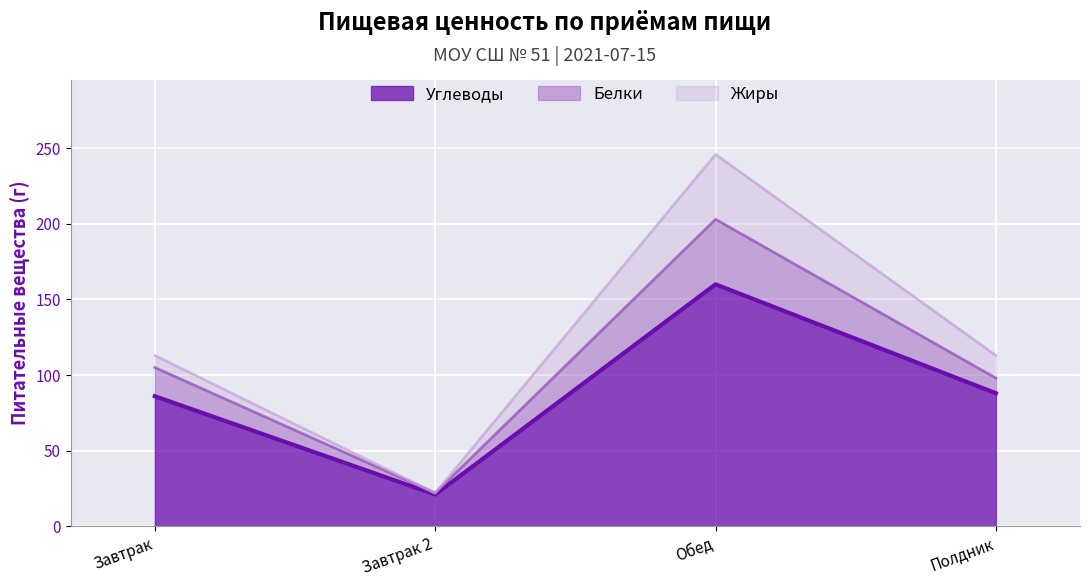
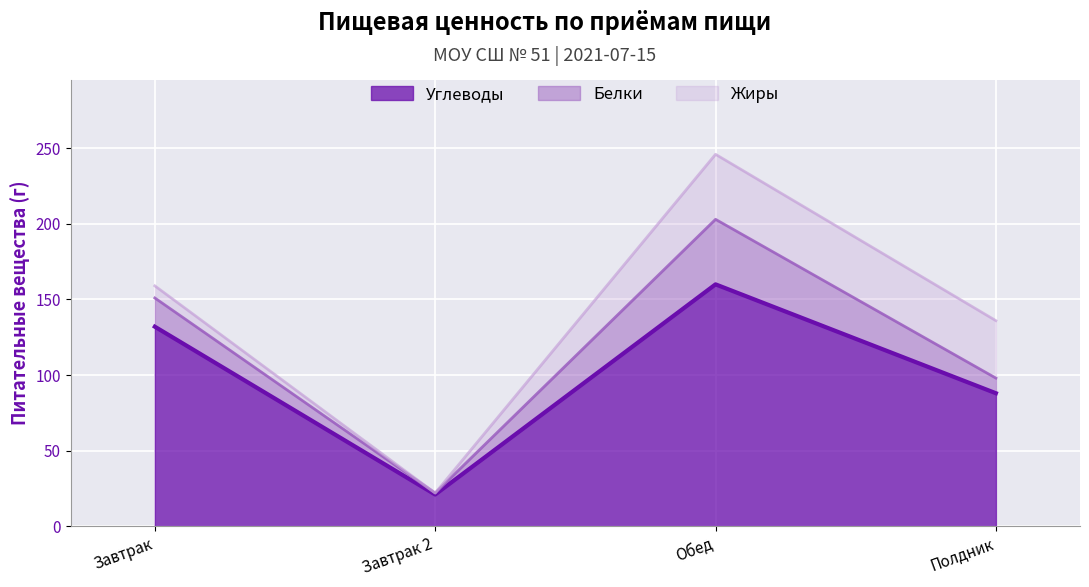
  {
    "Углеводы": {
-     "Завтрак": 86,
+     "Завтрак": 132,
      "Обед": 160,
      "Полдник": 88
    },
    "Белки": {
      "Завтрак": 19,
      "Обед": 43,
      "Полдник": 10
    },
    "Жиры": {
      "Завтрак": 8,
      "Обед": 43,
-     "Полдник": 15
+     "Полдник": 38
    }
  }
